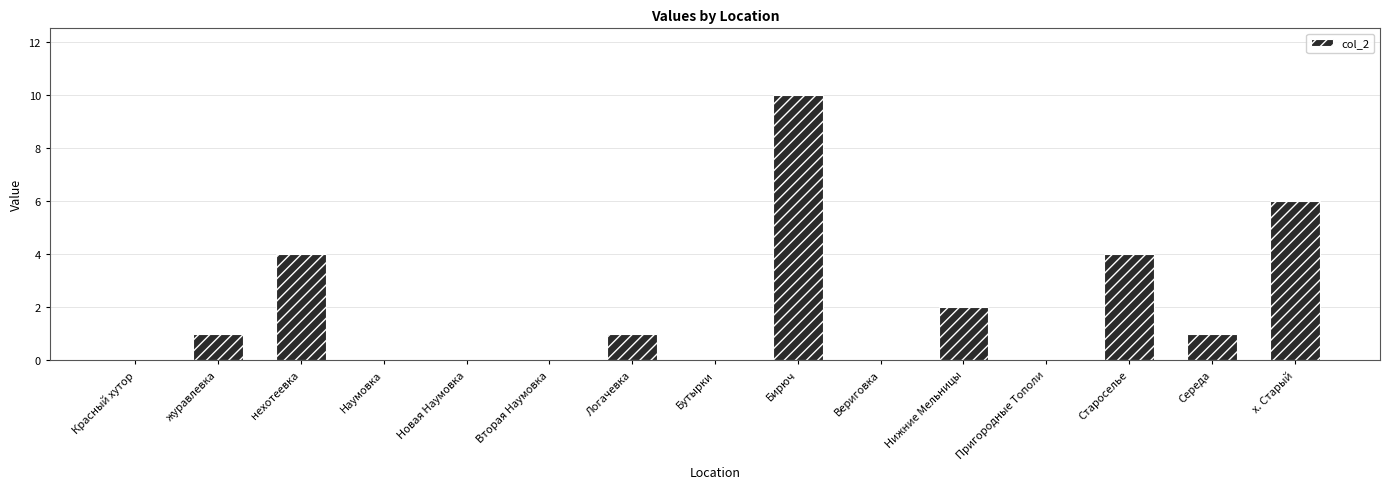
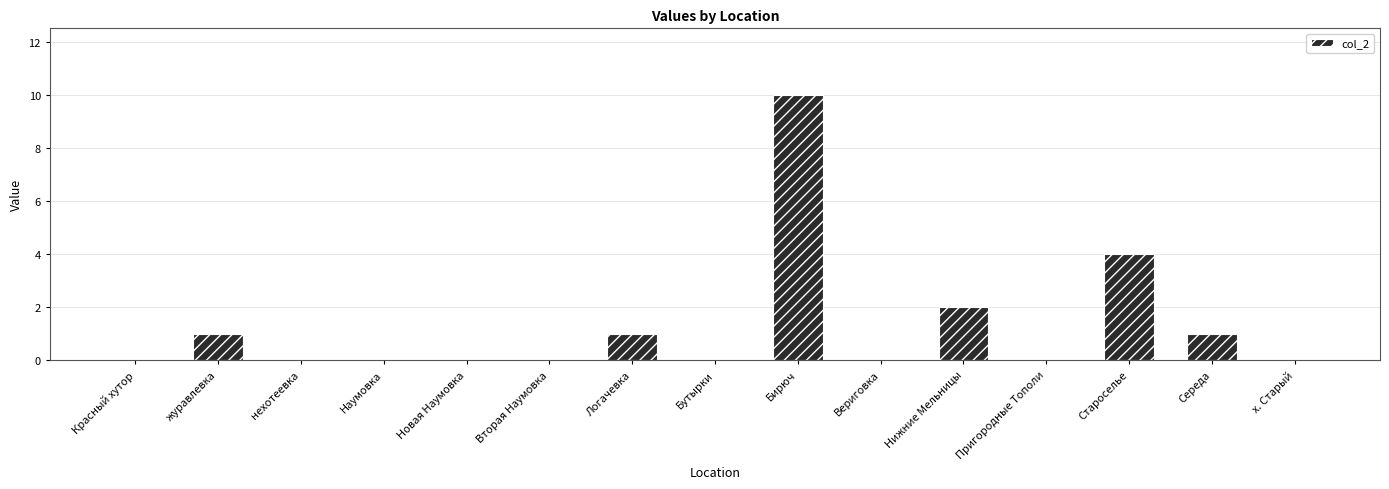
  {
    "Красный хутор": 0,
    "журавлевка": 1,
-   "нехотеевка": 4,
+   "нехотеевка": 0,
    "Наумовка": 0,
    "Новая Наумовка": 0,
    "Вторая Наумовка": 0,
    "Логачевка": 1,
    "Бутырки": 0,
    "Бирюч": 10,
    "Вериговка": 0,
    "Нижние Мельницы": 2,
    "Пригородные Тополи": 0,
    "Староселье": 4,
    "Середа": 1,
-   "х. Старый": 6
+   "х. Старый": 0
  }
